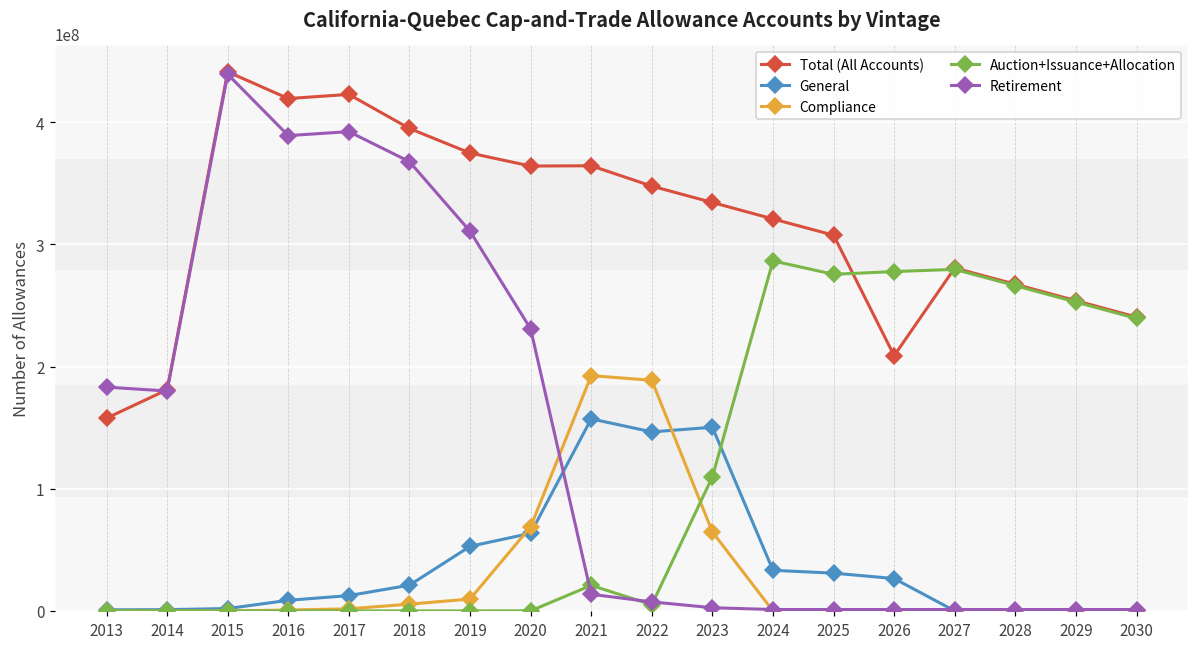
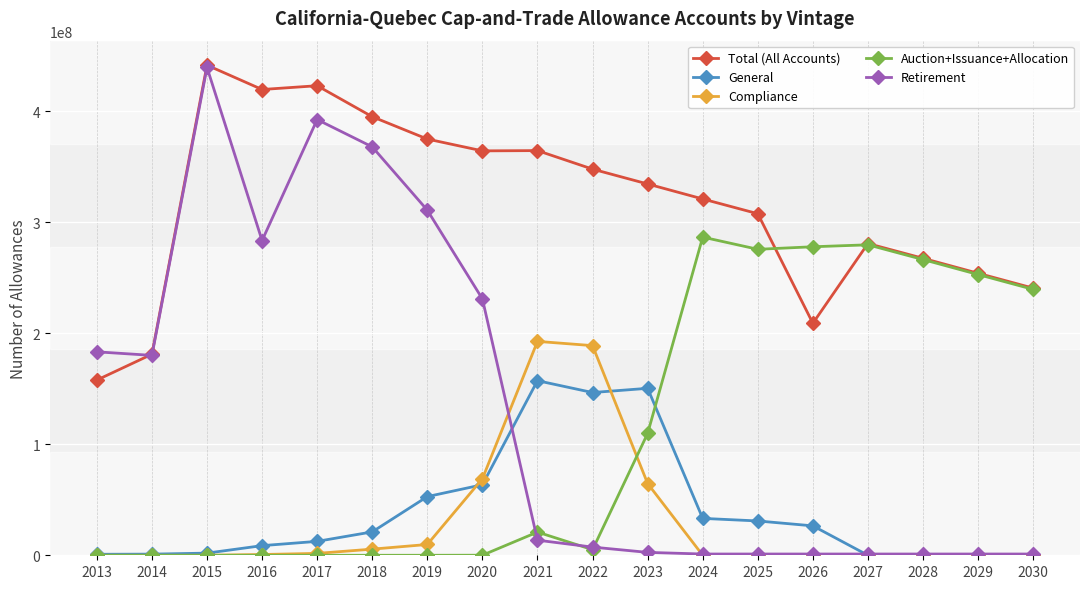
  {
    "Total (All Accounts)": {
      "2013": 158000000,
      "2016": 419000000,
      "2017": 423000000,
      "2018": 395000000,
      "2019": 375000000,
      "2020": 364000000,
      "2021": 364000000,
      "2022": 348000000,
      "2023": 334000000,
      "2024": 321000000,
      "2025": 308000000,
      "2026": 209000000
    },
    "General": {
      "2016": 9000000,
      "2017": 13000000,
      "2018": 21000000,
      "2019": 53000000,
      "2020": 64000000,
      "2021": 157000000,
      "2022": 147000000,
      "2023": 150000000,
      "2024": 33000000,
      "2025": 31000000,
      "2026": 26000000
    },
    "Compliance": {
      "2018": 6000000,
      "2019": 10000000,
      "2020": 69000000,
      "2021": 193000000,
      "2022": 189000000,
      "2023": 65000000
    },
    "Auction+Issuance+Allocation": {
      "2018": 0,
      "2019": 0,
      "2020": 0,
      "2021": 21000000,
      "2022": 5000000,
      "2023": 110000000,
      "2024": 287000000,
      "2025": 276000000,
      "2026": 278000000
    },
    "Retirement": {
      "2013": 183000000,
-     "2016": 389000000,
+     "2016": 283000000,
      "2017": 392000000,
      "2018": 368000000,
      "2019": 311000000,
      "2020": 231000000,
      "2021": 14000000,
      "2022": 7000000,
      "2023": 3000000
    }
  }
